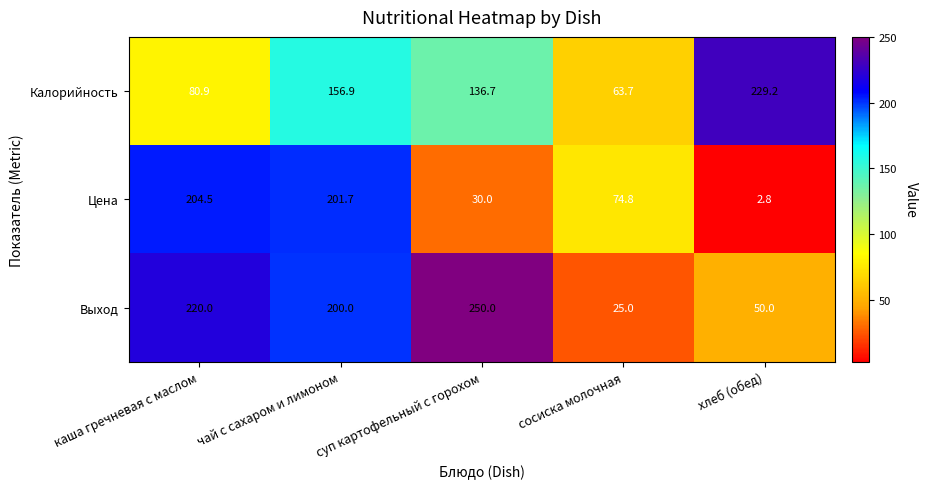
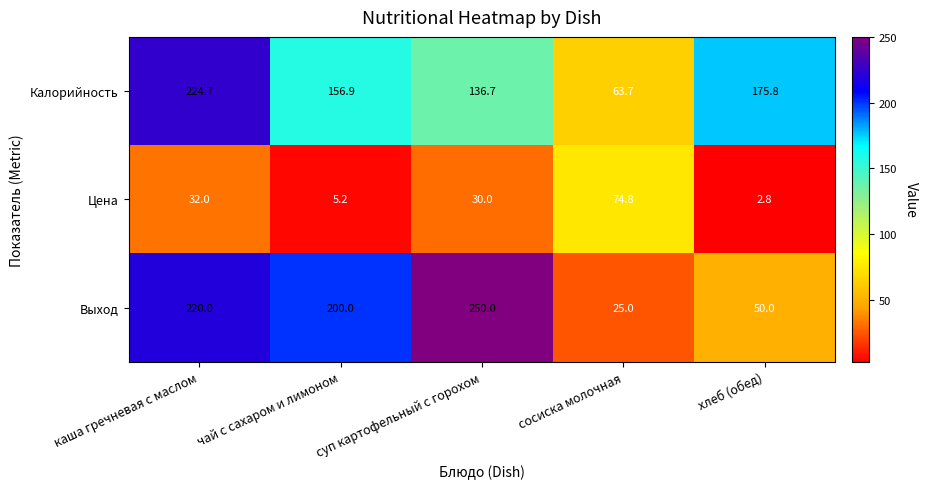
  {
    "Калорийность": {
-     "каша гречневая с маслом": 80.9,
+     "каша гречневая с маслом": 224.7,
      "чай с сахаром и лимоном": 156.9,
      "суп картофельный с горохом": 136.7,
      "сосиска молочная": 63.7,
-     "хлеб (обед)": 229.2
+     "хлеб (обед)": 175.8
    },
    "Цена": {
-     "каша гречневая с маслом": 204.5,
-     "чай с сахаром и лимоном": 201.7,
+     "каша гречневая с маслом": 32.0,
+     "чай с сахаром и лимоном": 5.2,
      "суп картофельный с горохом": 30.0,
      "сосиска молочная": 74.8,
      "хлеб (обед)": 2.8
    },
    "Выход": {
      "каша гречневая с маслом": 220.0,
      "чай с сахаром и лимоном": 200.0,
      "суп картофельный с горохом": 250.0,
      "сосиска молочная": 25.0,
      "хлеб (обед)": 50.0
    }
  }
